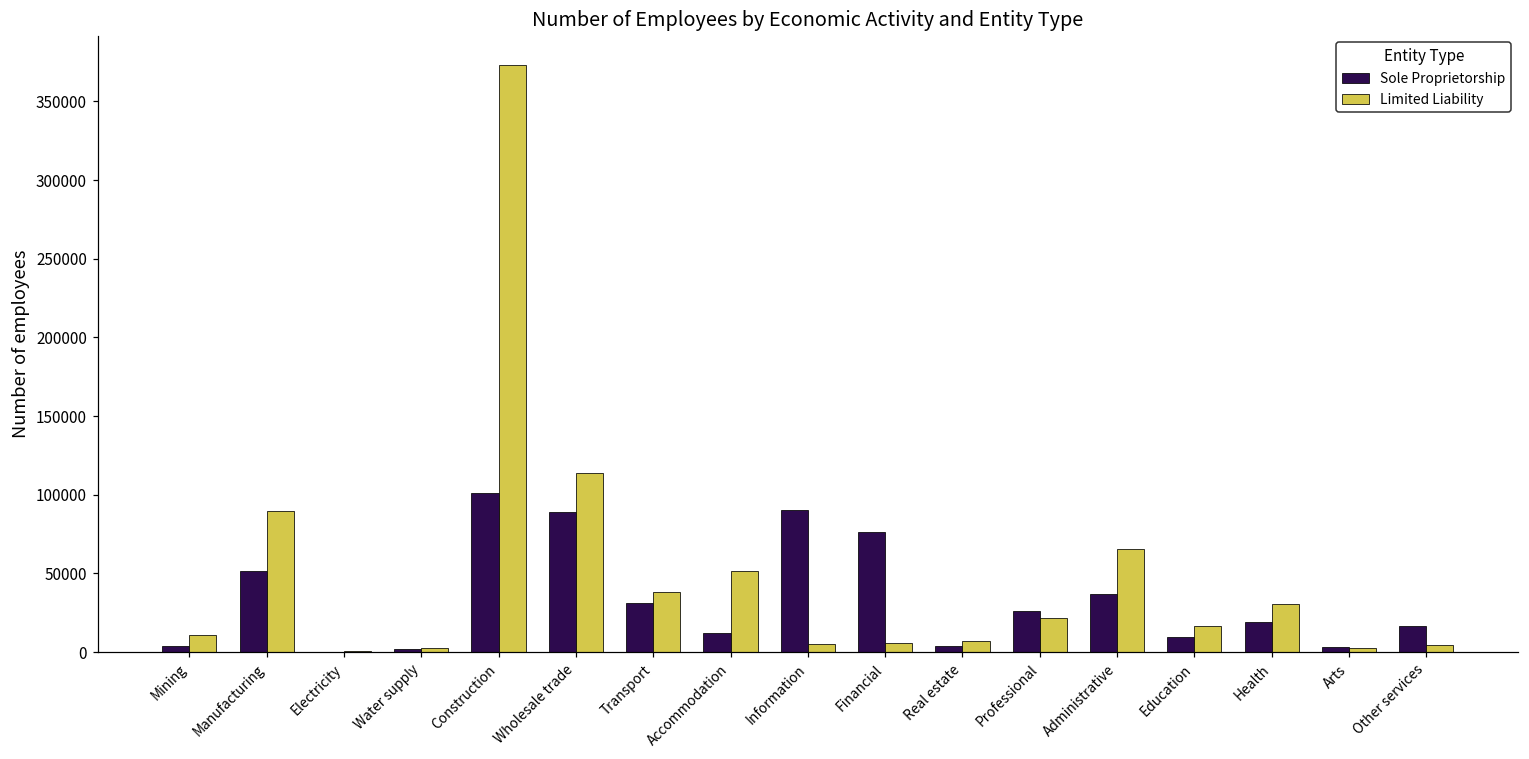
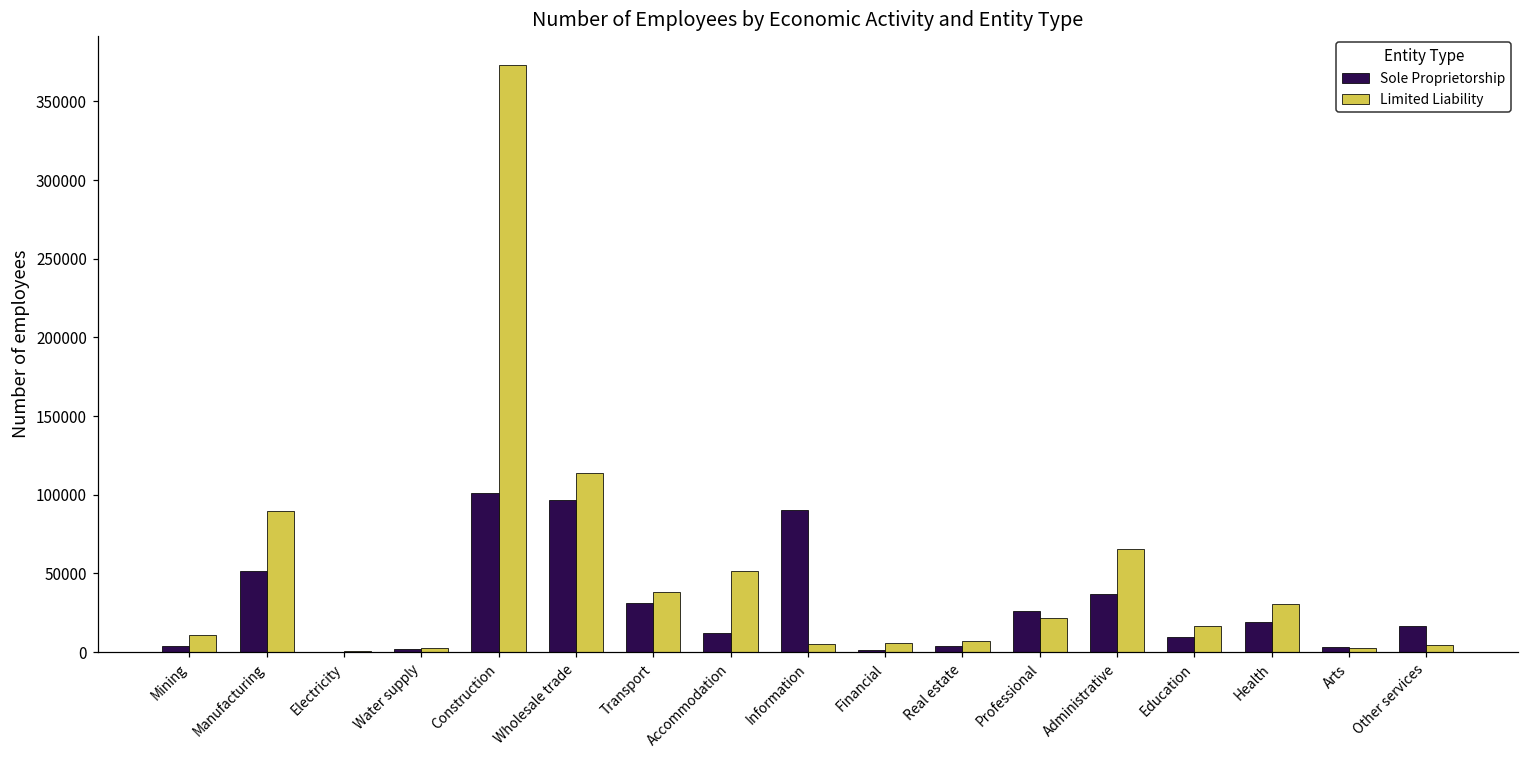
  {
    "Sole Proprietorship": {
      "Mining": 4000,
      "Manufacturing": 51000,
      "Water supply": 2000,
      "Construction": 101000,
-     "Wholesale trade": 89000,
+     "Wholesale trade": 97000,
      "Transport": 31000,
      "Accommodation": 12000,
      "Information": 91000,
-     "Financial": 76000,
+     "Financial": 1000,
      "Real estate": 4000,
      "Professional": 26000,
      "Administrative": 37000,
      "Education": 10000,
      "Health": 19000,
      "Arts": 3000,
      "Other services": 16000
    },
    "Limited Liability": {
      "Mining": 11000,
      "Manufacturing": 89000,
      "Water supply": 3000,
      "Construction": 373000,
      "Wholesale trade": 114000,
      "Transport": 38000,
      "Accommodation": 52000,
      "Information": 5000,
      "Financial": 6000,
      "Real estate": 7000,
      "Professional": 22000,
      "Administrative": 66000,
      "Education": 16000,
      "Health": 31000,
      "Arts": 3000,
      "Other services": 5000
    }
  }
